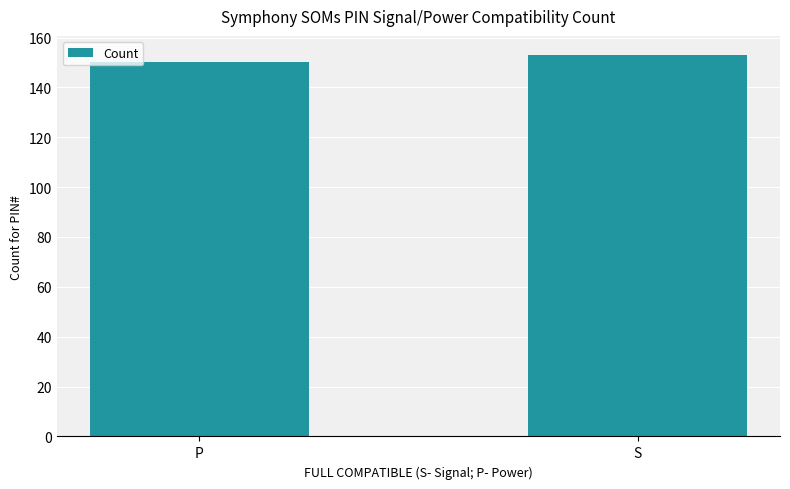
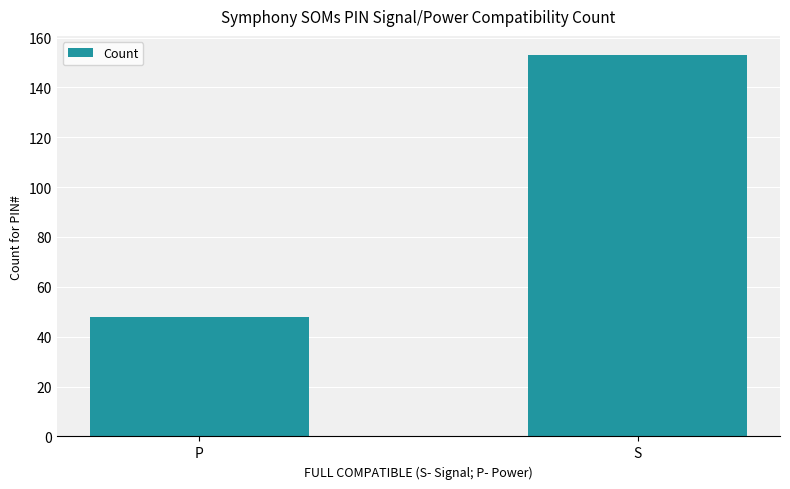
  {
-   "P": 150,
+   "P": 48,
    "S": 153
  }
